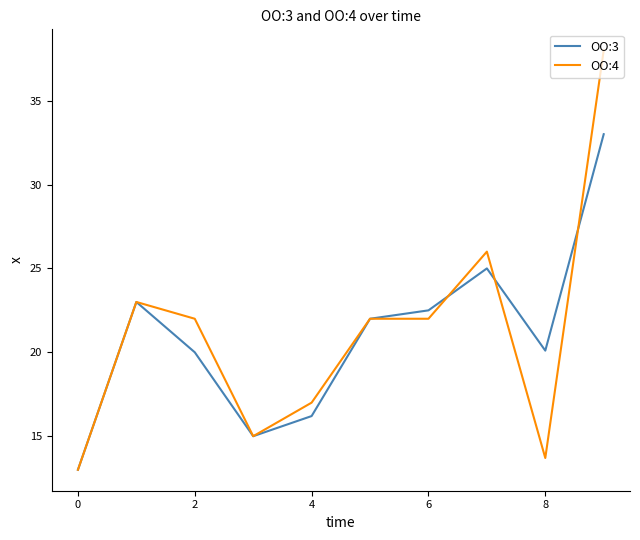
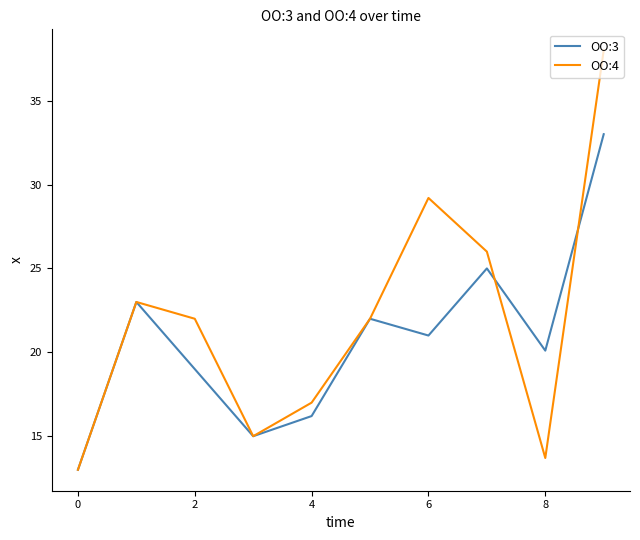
  {
    "OO:3": {
-     "2": 20,
+     "2": 19,
      "4": 16.2,
-     "6": 22.5,
+     "6": 21.0,
      "8": 20.1
    },
    "OO:4": {
      "2": 22.0,
      "4": 17.0,
-     "6": 22.0,
+     "6": 29.2,
      "8": 13.7
    }
  }
